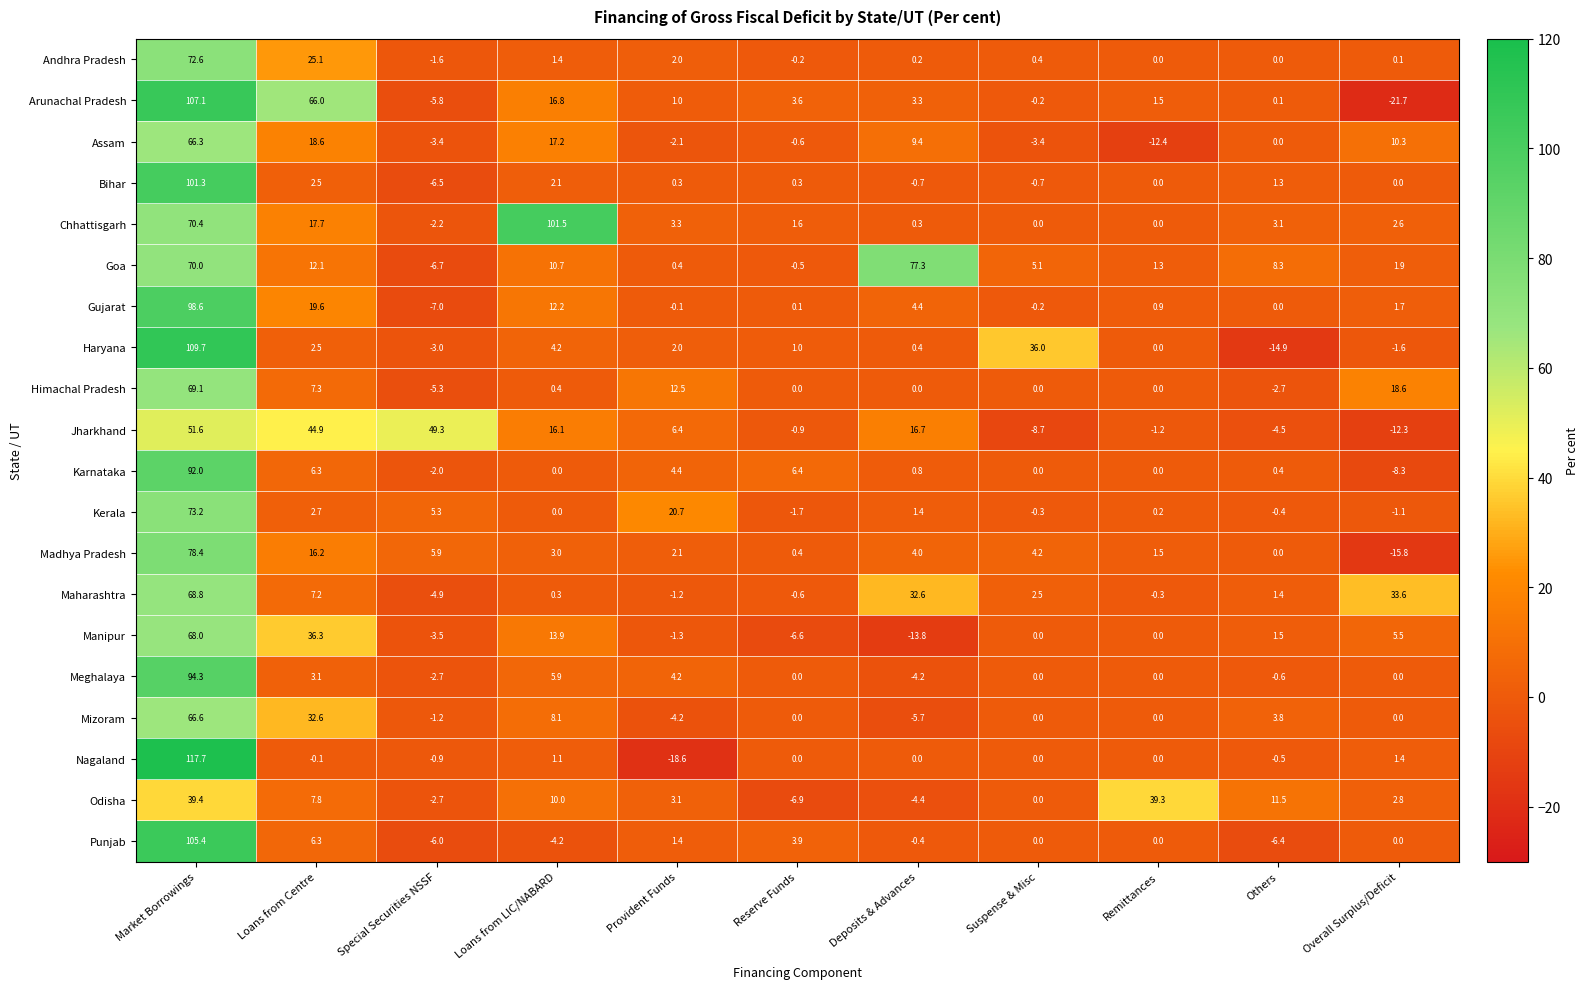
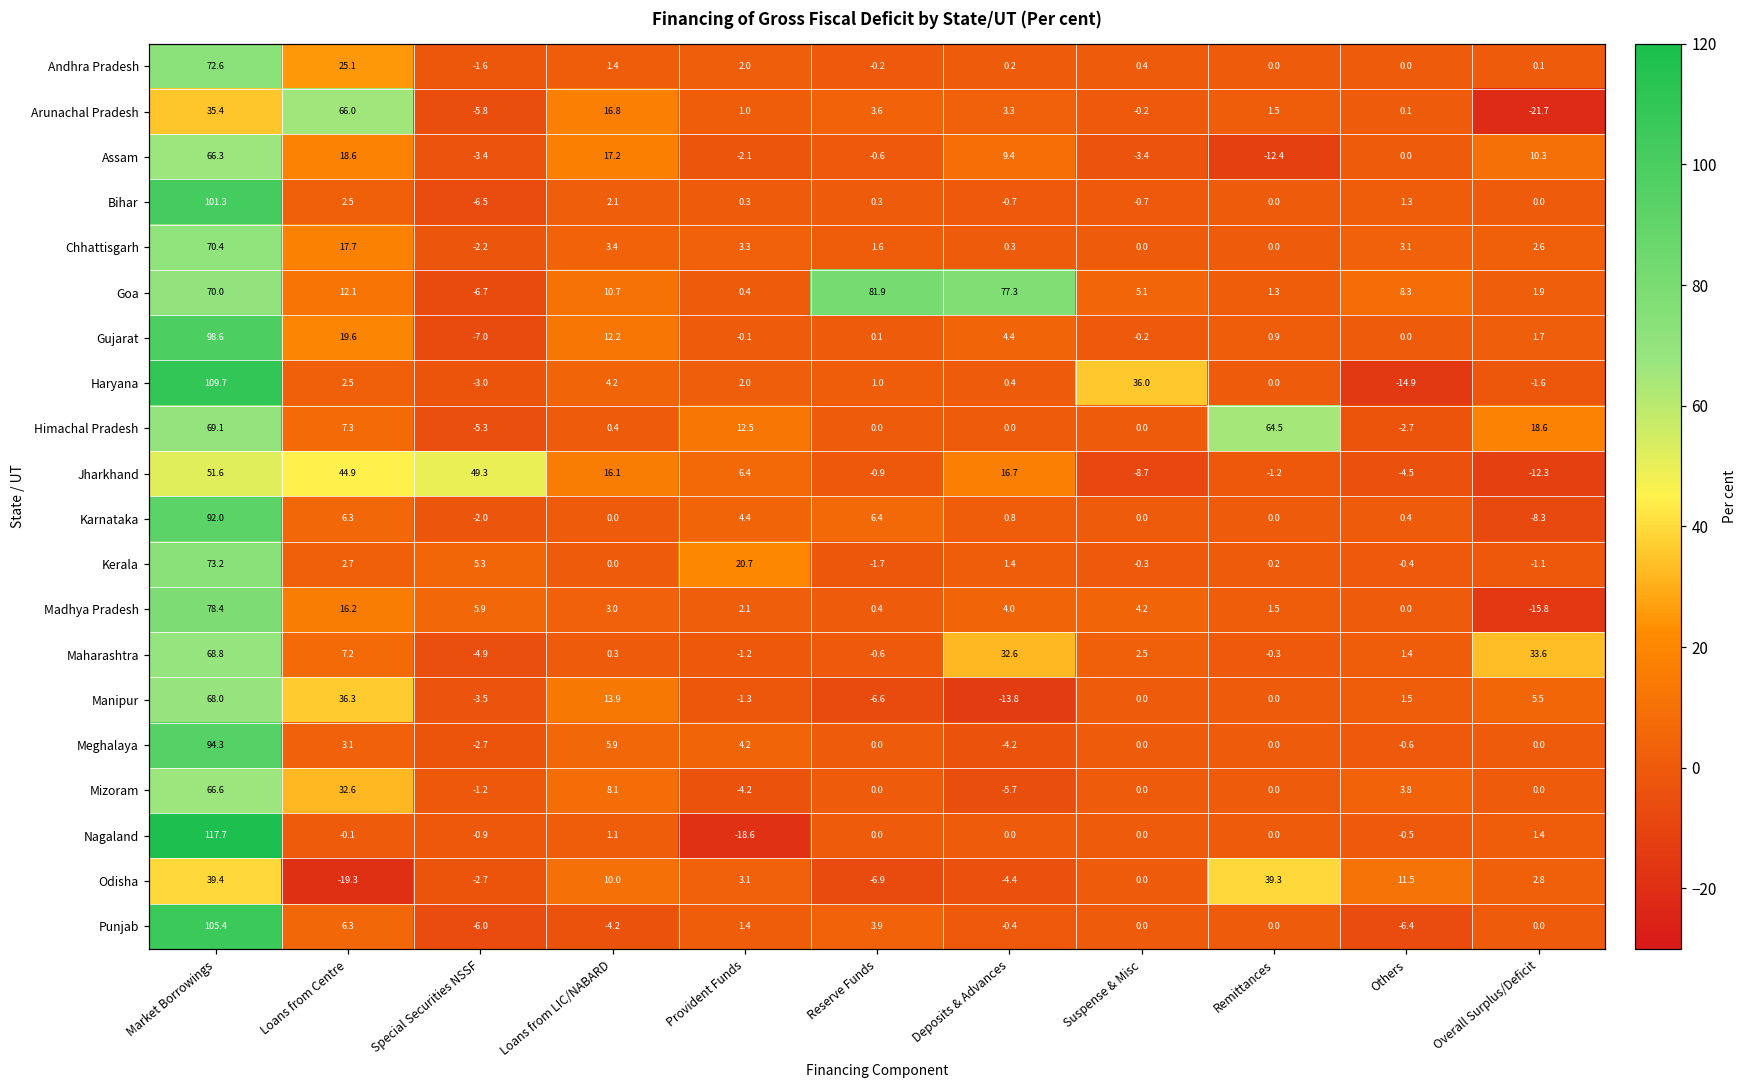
  {
    "Arunachal Pradesh": {
-     "Market Borrowings": 107.1,
+     "Market Borrowings": 35.4,
      "Loans from Centre": 66.0,
      "Special Securities NSSF": -5.8,
      "Loans from LIC/NABARD": 16.8,
      "Provident Funds": 1.0,
      "Reserve Funds": 3.6,
      "Deposits & Advances": 3.3,
      "Suspense & Misc": -0.2,
      "Remittances": 1.5,
      "Others": 0.1,
      "Overall Surplus/Deficit": -21.7
    },
    "Chhattisgarh": {
      "Market Borrowings": 70.4,
      "Loans from Centre": 17.7,
      "Special Securities NSSF": -2.2,
-     "Loans from LIC/NABARD": 101.5,
+     "Loans from LIC/NABARD": 3.4,
      "Provident Funds": 3.3,
      "Reserve Funds": 1.6,
      "Deposits & Advances": 0.3,
      "Suspense & Misc": 0.0,
      "Remittances": 0.0,
      "Others": 3.1,
      "Overall Surplus/Deficit": 2.6
    },
    "Goa": {
      "Market Borrowings": 70.0,
      "Loans from Centre": 12.1,
      "Special Securities NSSF": -6.7,
      "Loans from LIC/NABARD": 10.7,
      "Provident Funds": 0.4,
-     "Reserve Funds": -0.5,
+     "Reserve Funds": 81.9,
      "Deposits & Advances": 77.3,
      "Suspense & Misc": 5.1,
      "Remittances": 1.3,
      "Others": 8.3,
      "Overall Surplus/Deficit": 1.9
    },
    "Himachal Pradesh": {
      "Market Borrowings": 69.1,
      "Loans from Centre": 7.3,
      "Special Securities NSSF": -5.3,
      "Loans from LIC/NABARD": 0.4,
      "Provident Funds": 12.5,
      "Reserve Funds": 0.0,
      "Deposits & Advances": 0.0,
      "Suspense & Misc": 0.0,
-     "Remittances": 0.0,
+     "Remittances": 64.5,
      "Others": -2.7,
      "Overall Surplus/Deficit": 18.6
    },
    "Odisha": {
      "Market Borrowings": 39.4,
-     "Loans from Centre": 7.8,
+     "Loans from Centre": -19.3,
      "Special Securities NSSF": -2.7,
      "Loans from LIC/NABARD": 10.0,
      "Provident Funds": 3.1,
      "Reserve Funds": -6.9,
      "Deposits & Advances": -4.4,
      "Suspense & Misc": 0.0,
      "Remittances": 39.3,
      "Others": 11.5,
      "Overall Surplus/Deficit": 2.8
    }
  }
